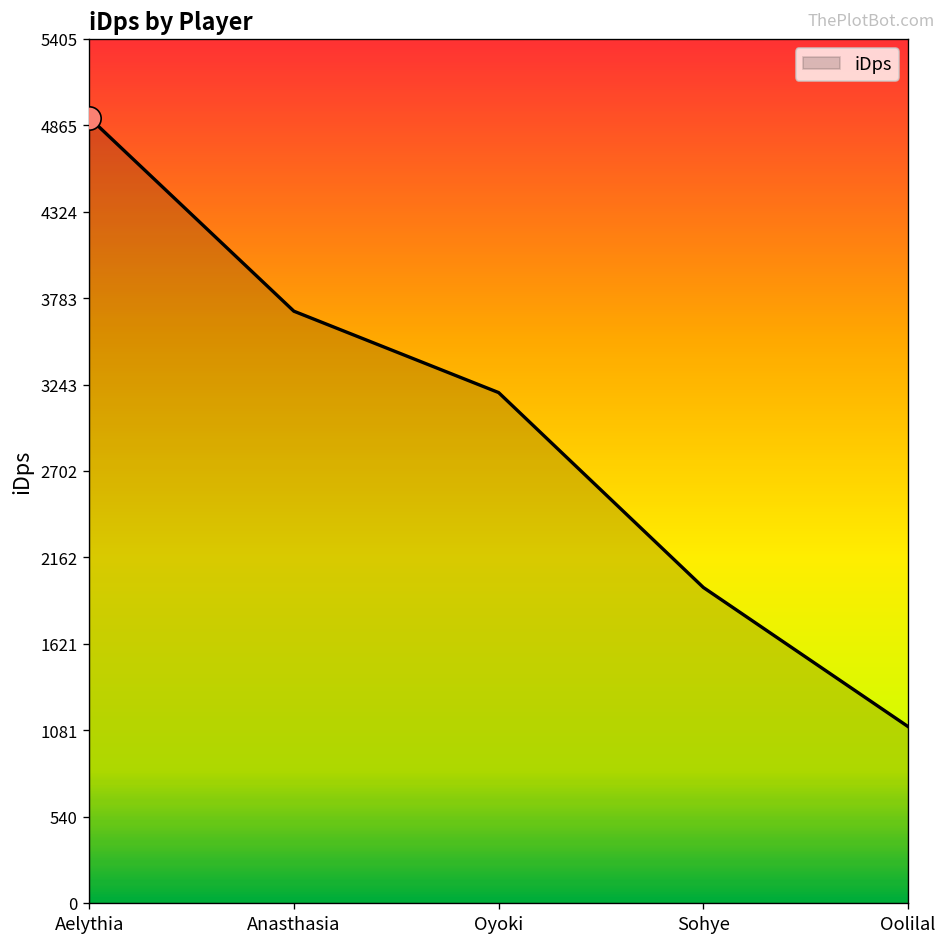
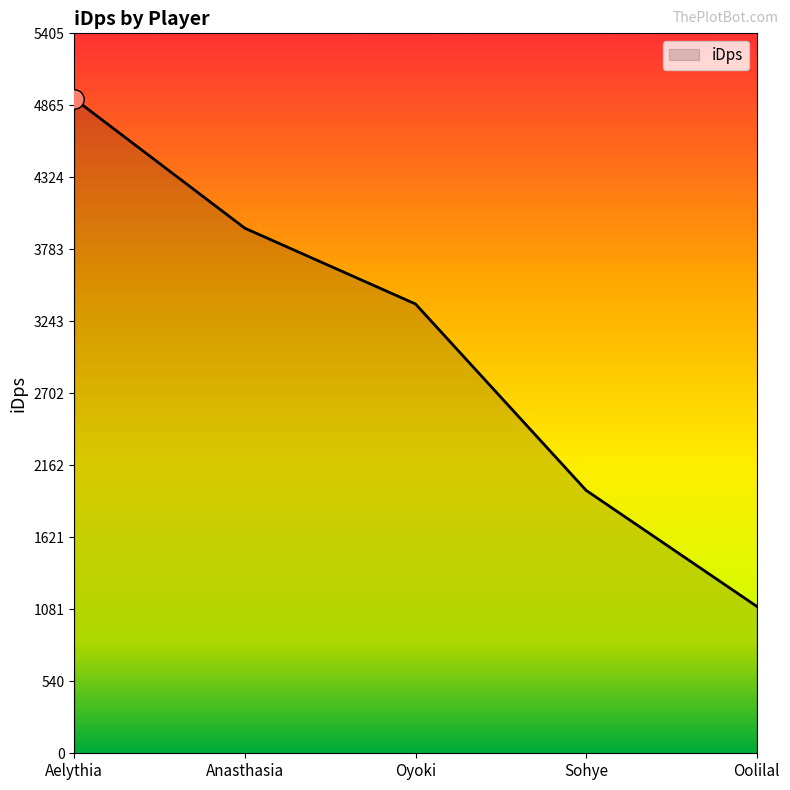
  {
    "iDps": {
-     "Anasthasia": 3700,
-     "Oyoki": 3190,
+     "Anasthasia": 3940,
+     "Oyoki": 3370,
      "Sohye": 1970,
      "Oolilal": 1100
    }
  }
